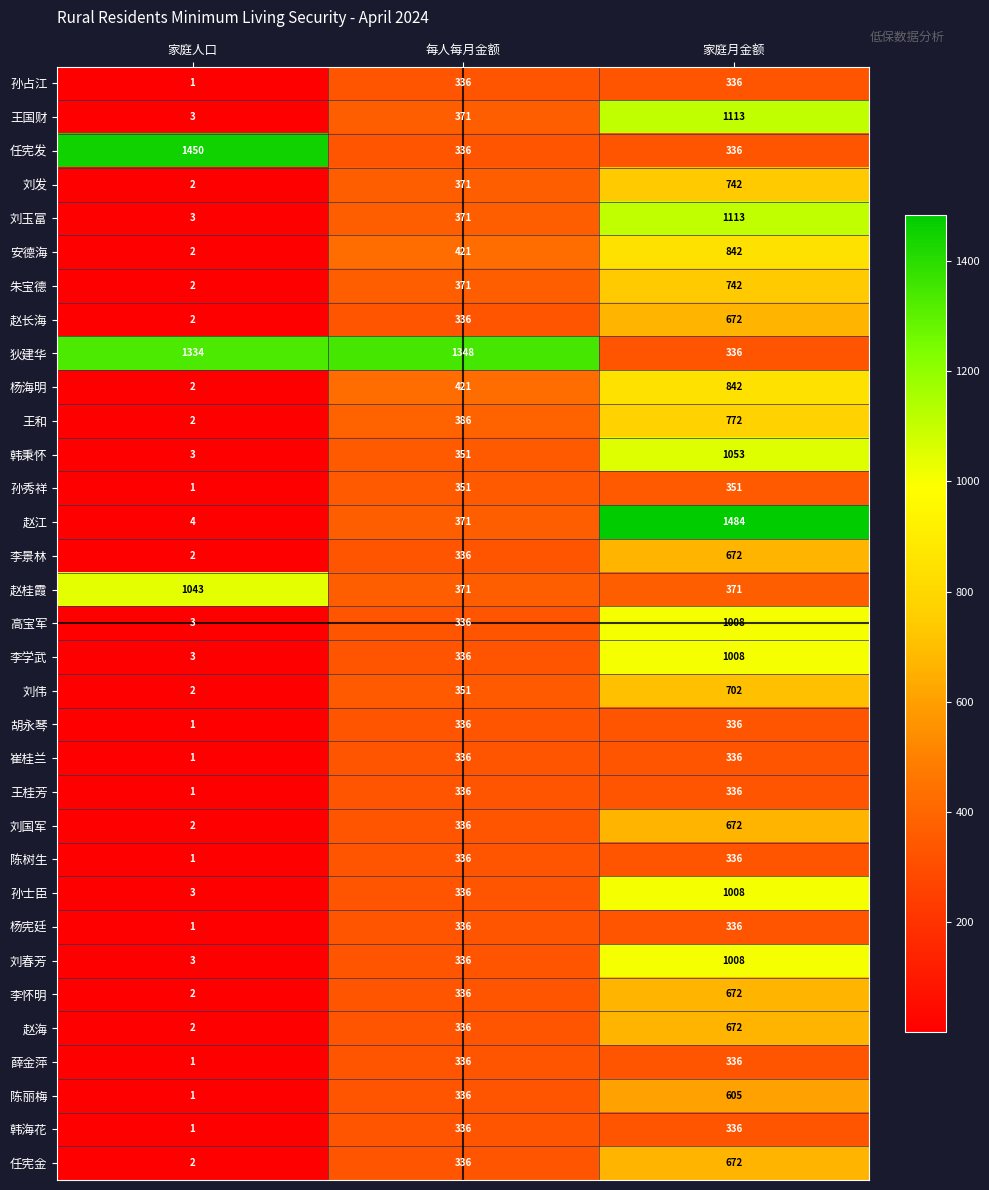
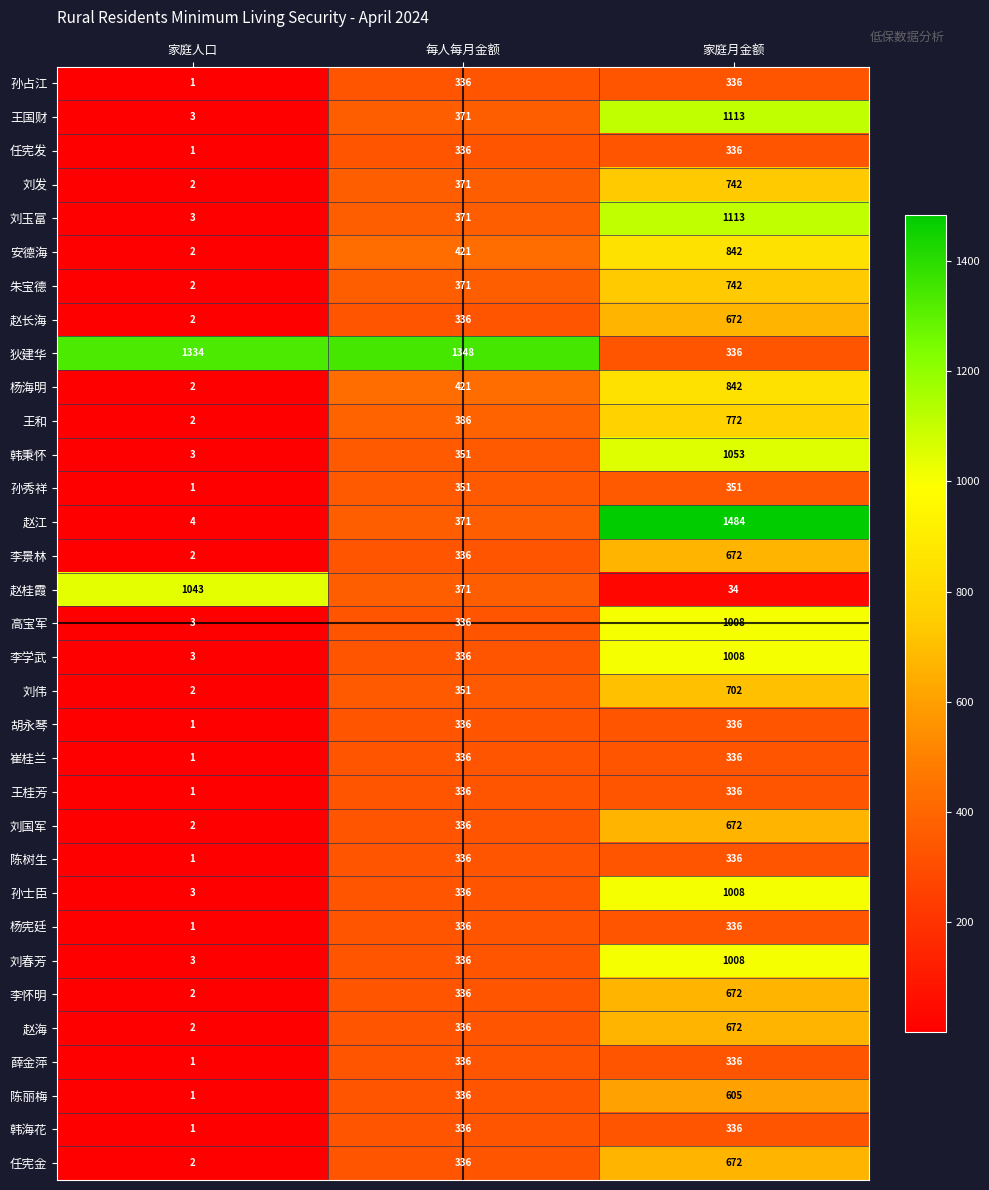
  {
    "孙占江": {
      "家庭人口": 1,
      "每人每月金额": 336,
      "家庭月金额": 336
    },
    "王国财": {
      "家庭人口": 3,
      "每人每月金额": 371,
      "家庭月金额": 1113
    },
    "任宪发": {
-     "家庭人口": 1450,
+     "家庭人口": 1,
      "每人每月金额": 336,
      "家庭月金额": 336
    },
    "刘发": {
      "家庭人口": 2,
      "每人每月金额": 371,
      "家庭月金额": 742
    },
    "刘玉富": {
      "家庭人口": 3,
      "每人每月金额": 371,
      "家庭月金额": 1113
    },
    "安德海": {
      "家庭人口": 2,
      "每人每月金额": 421,
      "家庭月金额": 842
    },
    "朱宝德": {
      "家庭人口": 2,
      "每人每月金额": 371,
      "家庭月金额": 742
    },
    "赵长海": {
      "家庭人口": 2,
      "每人每月金额": 336,
      "家庭月金额": 672
    },
    "狄建华": {
      "家庭人口": 1334,
      "每人每月金额": 1348,
      "家庭月金额": 336
    },
    "杨海明": {
      "家庭人口": 2,
      "每人每月金额": 421,
      "家庭月金额": 842
    },
    "王和": {
      "家庭人口": 2,
      "每人每月金额": 386,
      "家庭月金额": 772
    },
    "韩秉怀": {
      "家庭人口": 3,
      "每人每月金额": 351,
      "家庭月金额": 1053
    },
    "孙秀祥": {
      "家庭人口": 1,
      "每人每月金额": 351,
      "家庭月金额": 351
    },
    "赵江": {
      "家庭人口": 4,
      "每人每月金额": 371,
      "家庭月金额": 1484
    },
    "李景林": {
      "家庭人口": 2,
      "每人每月金额": 336,
      "家庭月金额": 672
    },
    "赵桂霞": {
      "家庭人口": 1043,
      "每人每月金额": 371,
-     "家庭月金额": 371
+     "家庭月金额": 34
    },
    "高宝军": {
      "家庭人口": 3,
      "每人每月金额": 336,
      "家庭月金额": 1008
    },
    "李学武": {
      "家庭人口": 3,
      "每人每月金额": 336,
      "家庭月金额": 1008
    },
    "刘伟": {
      "家庭人口": 2,
      "每人每月金额": 351,
      "家庭月金额": 702
    },
    "胡永琴": {
      "家庭人口": 1,
      "每人每月金额": 336,
      "家庭月金额": 336
    },
    "崔桂兰": {
      "家庭人口": 1,
      "每人每月金额": 336,
      "家庭月金额": 336
    },
    "王桂芳": {
      "家庭人口": 1,
      "每人每月金额": 336,
      "家庭月金额": 336
    },
    "刘国军": {
      "家庭人口": 2,
      "每人每月金额": 336,
      "家庭月金额": 672
    },
    "陈树生": {
      "家庭人口": 1,
      "每人每月金额": 336,
      "家庭月金额": 336
    },
    "孙士臣": {
      "家庭人口": 3,
      "每人每月金额": 336,
      "家庭月金额": 1008
    },
    "杨宪廷": {
      "家庭人口": 1,
      "每人每月金额": 336,
      "家庭月金额": 336
    },
    "刘春芳": {
      "家庭人口": 3,
      "每人每月金额": 336,
      "家庭月金额": 1008
    },
    "李怀明": {
      "家庭人口": 2,
      "每人每月金额": 336,
      "家庭月金额": 672
    },
    "赵海": {
      "家庭人口": 2,
      "每人每月金额": 336,
      "家庭月金额": 672
    },
    "薛金萍": {
      "家庭人口": 1,
      "每人每月金额": 336,
      "家庭月金额": 336
    },
    "陈丽梅": {
      "家庭人口": 1,
      "每人每月金额": 336,
      "家庭月金额": 605
    },
    "韩海花": {
      "家庭人口": 1,
      "每人每月金额": 336,
      "家庭月金额": 336
    },
    "任宪金": {
      "家庭人口": 2,
      "每人每月金额": 336,
      "家庭月金额": 672
    }
  }
